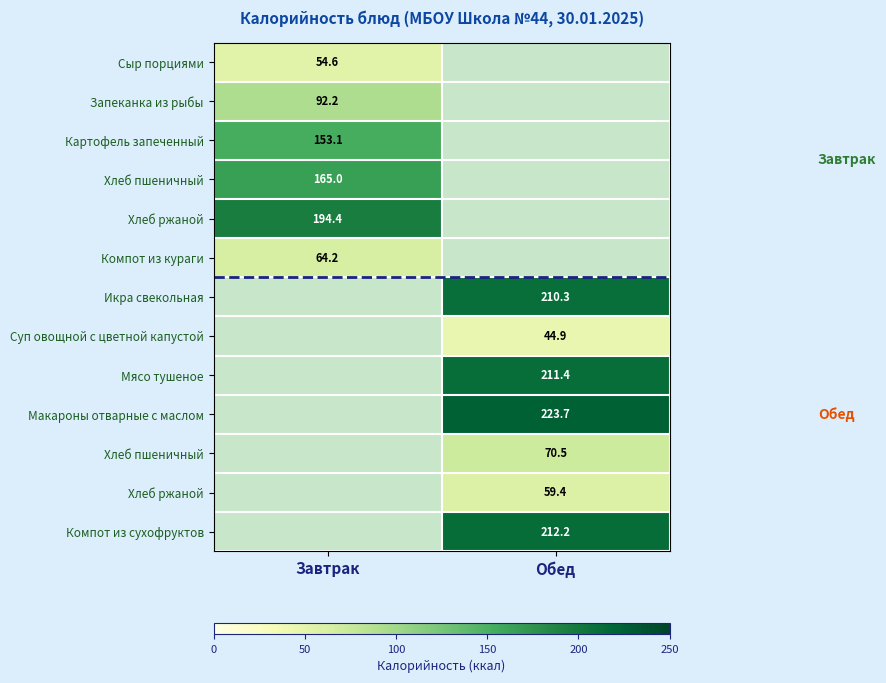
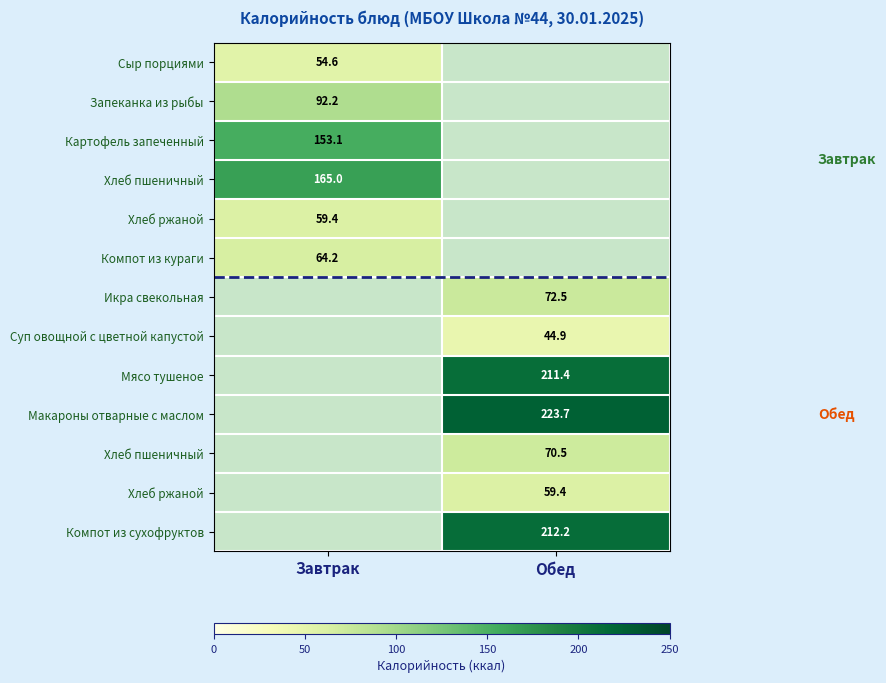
  {
    "Сыр порциями": {
      "Завтрак": 54.6
    },
    "Запеканка из рыбы": {
      "Завтрак": 92.2
    },
    "Картофель запеченный": {
      "Завтрак": 153.1
    },
    "Хлеб пшеничный": {
      "Завтрак": 165.0,
      "Обед": 70.5
    },
    "Хлеб ржаной": {
-     "Завтрак": 194.4,
+     "Завтрак": 59.4,
      "Обед": 59.4
    },
    "Компот из кураги": {
      "Завтрак": 64.2
    },
    "Икра свекольная": {
-     "Обед": 210.3
+     "Обед": 72.5
    },
    "Суп овощной с цветной капустой": {
      "Обед": 44.9
    },
    "Мясо тушеное": {
      "Обед": 211.4
    },
    "Макароны отварные с маслом": {
      "Обед": 223.7
    },
    "Компот из сухофруктов": {
      "Обед": 212.2
    }
  }
